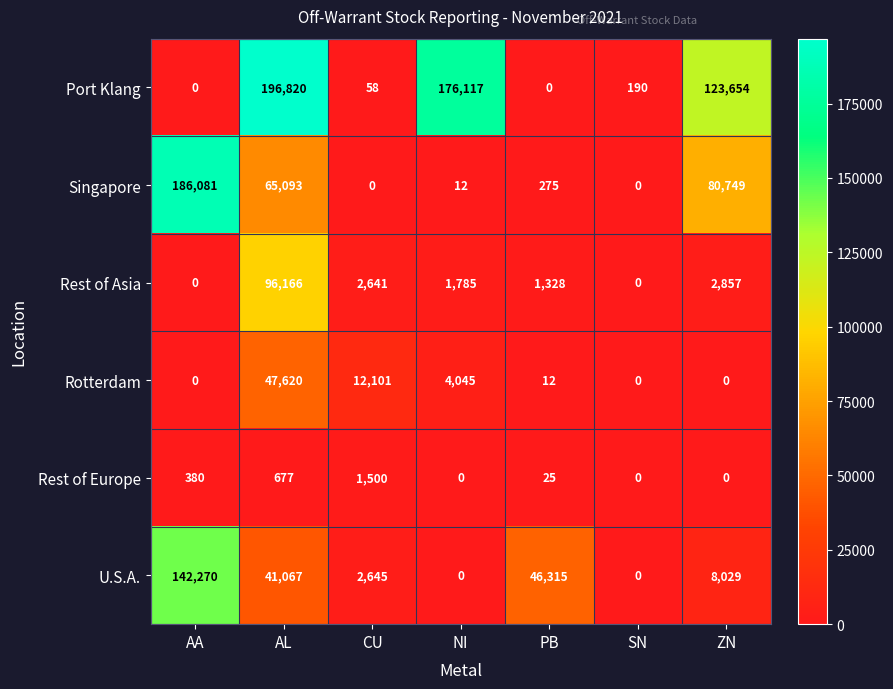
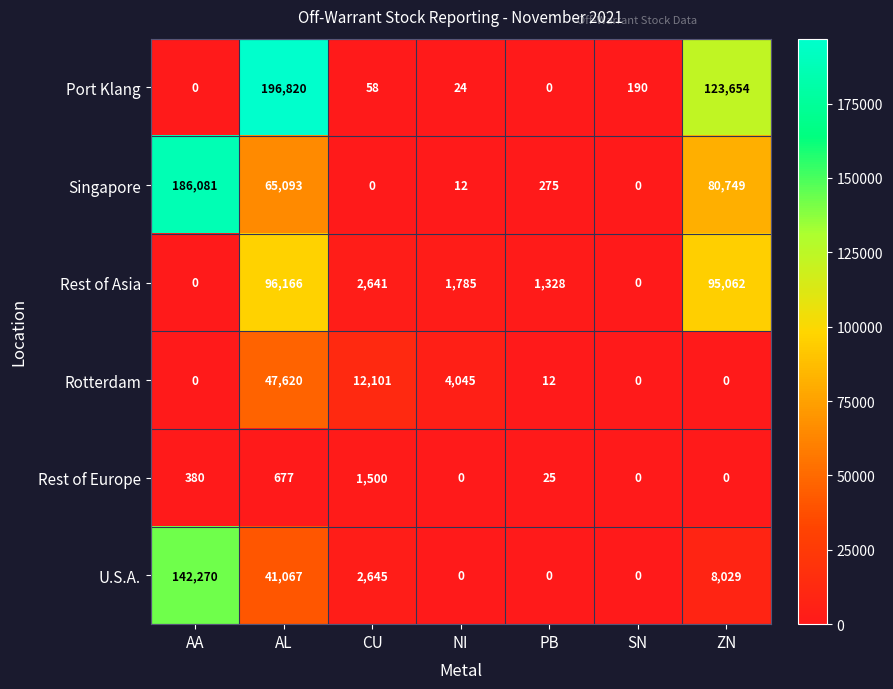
  {
    "Port Klang": {
      "AA": "0",
      "AL": "196,820",
      "CU": "58",
-     "NI": "176,117",
+     "NI": "24",
      "PB": "0",
      "SN": "190",
      "ZN": "123,654"
    },
    "Singapore": {
      "AA": "186,081",
      "AL": "65,093",
      "CU": "0",
      "NI": "12",
      "PB": "275",
      "SN": "0",
      "ZN": "80,749"
    },
    "Rest of Asia": {
      "AA": "0",
      "AL": "96,166",
      "CU": "2,641",
      "NI": "1,785",
      "PB": "1,328",
      "SN": "0",
-     "ZN": "2,857"
+     "ZN": "95,062"
    },
    "Rotterdam": {
      "AA": "0",
      "AL": "47,620",
      "CU": "12,101",
      "NI": "4,045",
      "PB": "12",
      "SN": "0",
      "ZN": "0"
    },
    "Rest of Europe": {
      "AA": "380",
      "AL": "677",
      "CU": "1,500",
      "NI": "0",
      "PB": "25",
      "SN": "0",
      "ZN": "0"
    },
    "U.S.A.": {
      "AA": "142,270",
      "AL": "41,067",
      "CU": "2,645",
      "NI": "0",
-     "PB": "46,315",
+     "PB": "0",
      "SN": "0",
      "ZN": "8,029"
    }
  }
